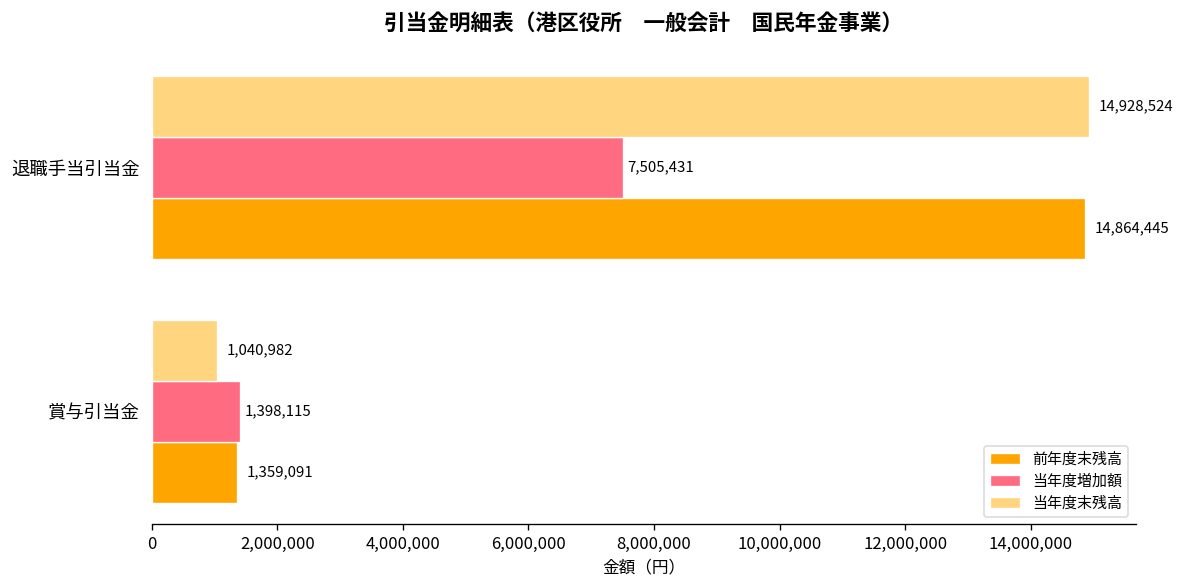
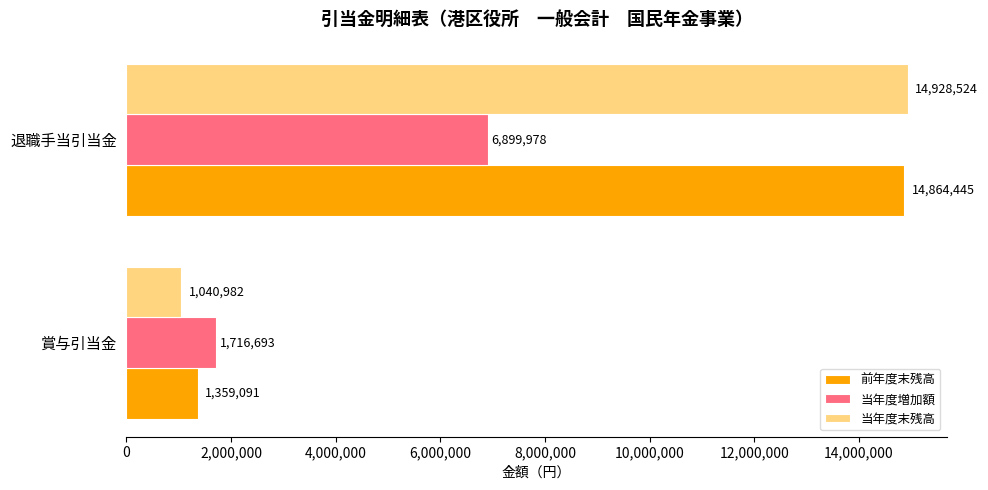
  {
    "前年度末残高": {
      "退職手当引当金": "14,864,445",
      "賞与引当金": "1,359,091"
    },
    "当年度増加額": {
-     "退職手当引当金": "7,505,431",
-     "賞与引当金": "1,398,115"
+     "退職手当引当金": "6,899,978",
+     "賞与引当金": "1,716,693"
    },
    "当年度末残高": {
      "退職手当引当金": "14,928,524",
      "賞与引当金": "1,040,982"
    }
  }
